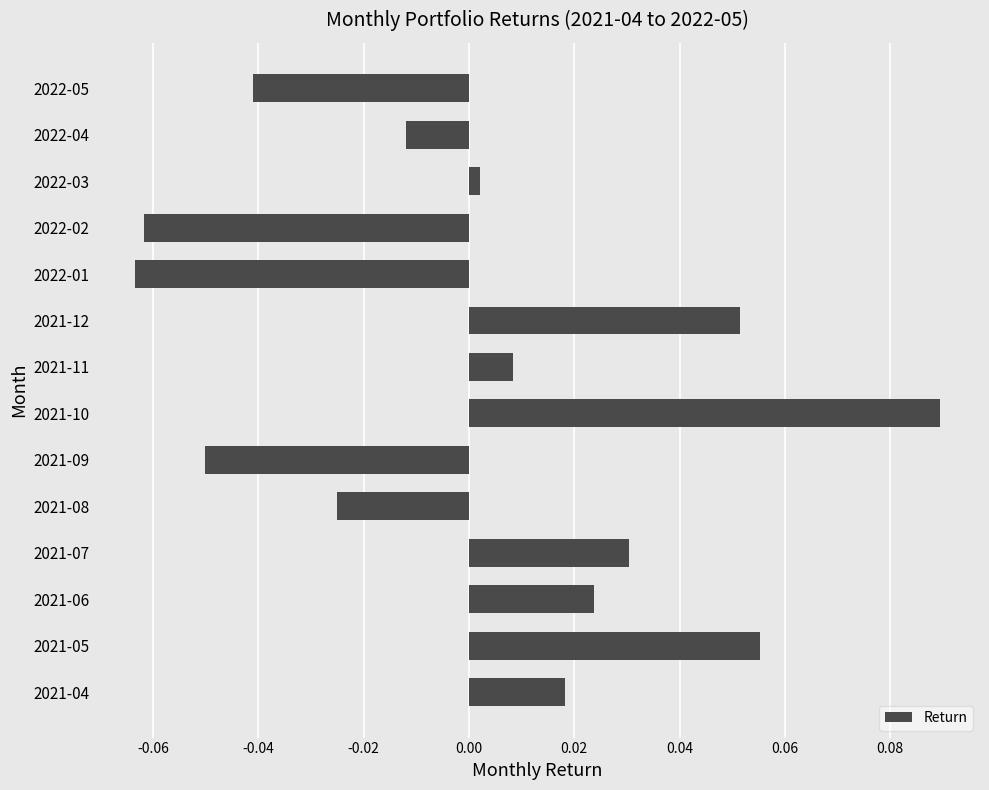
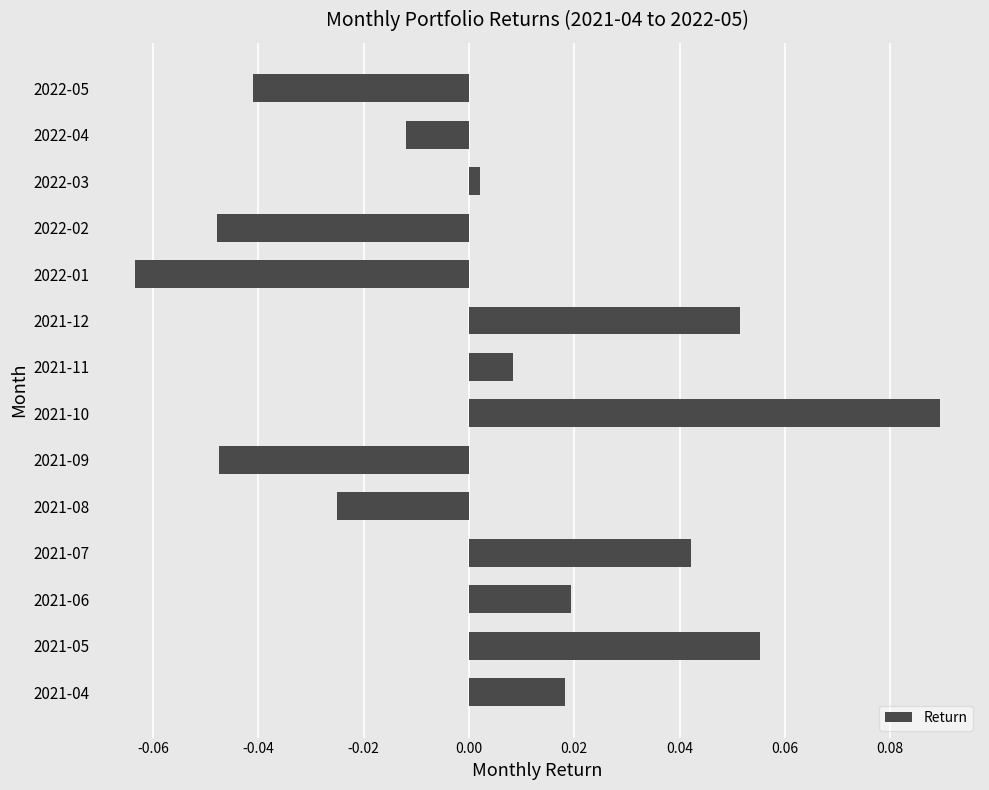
  {
    "2022-05": -0.041,
    "2022-04": -0.012,
    "2022-03": 0.002,
-   "2022-02": -0.062,
+   "2022-02": -0.048,
    "2022-01": -0.063,
    "2021-12": 0.052,
    "2021-11": 0.008,
    "2021-10": 0.089,
-   "2021-09": -0.050,
+   "2021-09": -0.047,
    "2021-08": -0.025,
-   "2021-07": 0.030,
-   "2021-06": 0.024,
+   "2021-07": 0.042,
+   "2021-06": 0.019,
    "2021-05": 0.055,
    "2021-04": 0.018
  }
